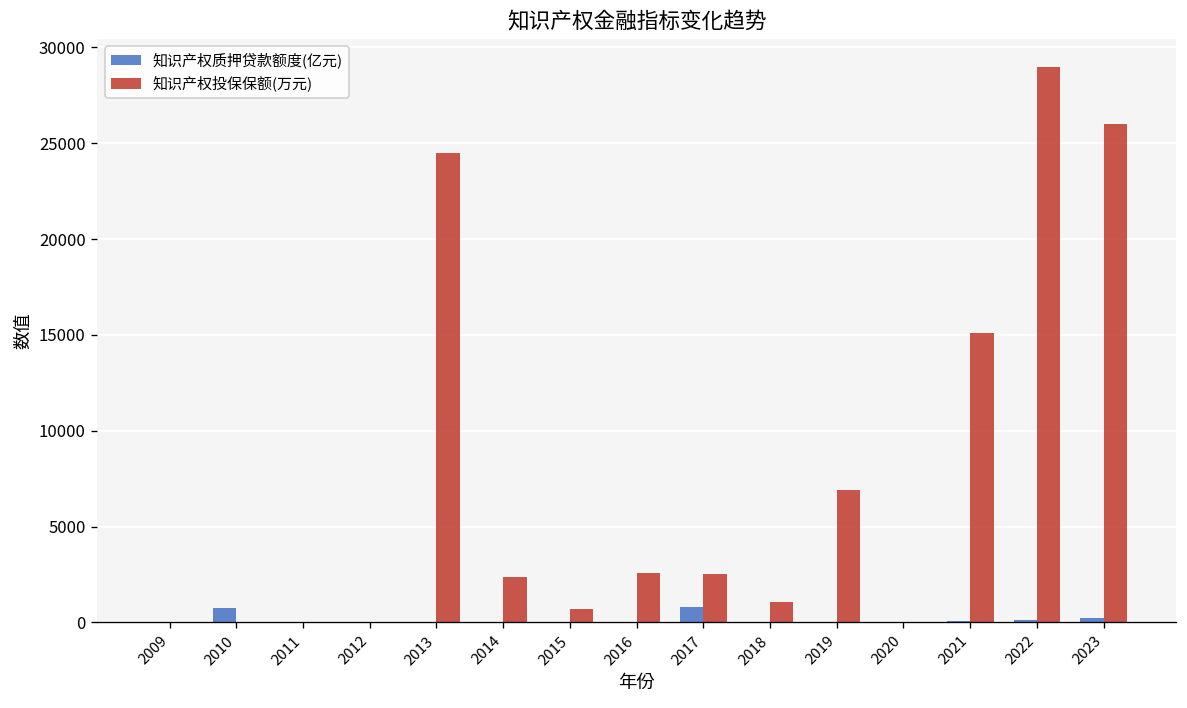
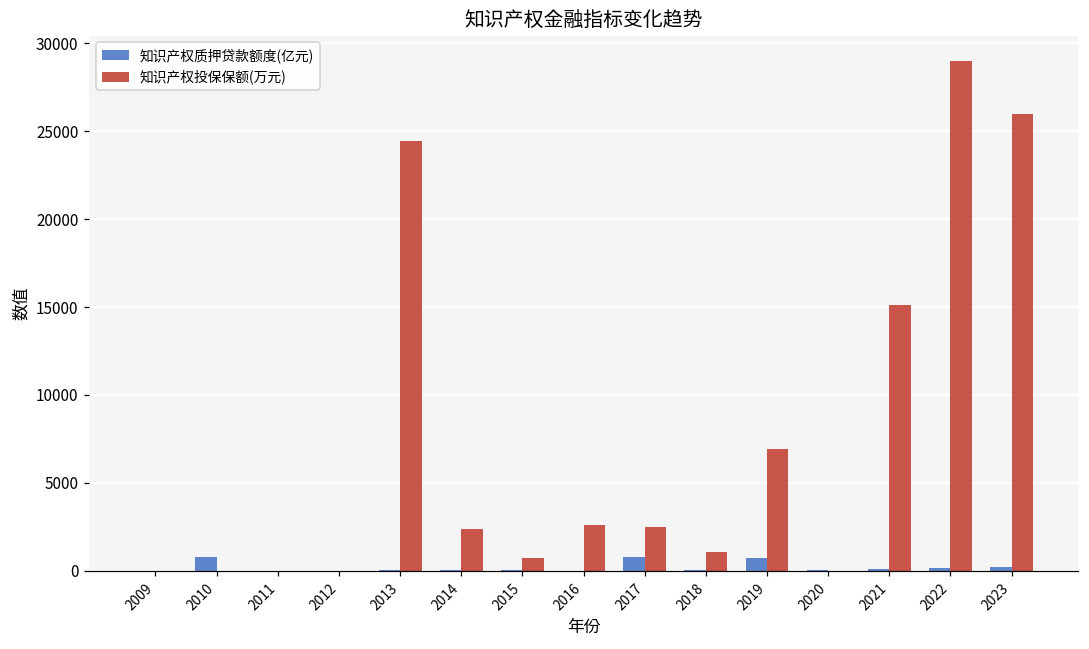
  {
    "知识产权质押贷款额度(亿元)": {
      "2010": 800,
      "2017": 800,
-     "2019": 0,
+     "2019": 700,
      "2023": 200
    },
    "知识产权投保保额(万元)": {
      "2009": 0,
      "2010": 0,
      "2011": 0,
      "2012": 0,
      "2013": 24500,
      "2014": 2400,
      "2015": 700,
      "2016": 2600,
      "2017": 2500,
      "2018": 1000,
      "2019": 6900,
      "2020": 0,
      "2021": 15100,
      "2022": 29000,
      "2023": 26000
    }
  }
